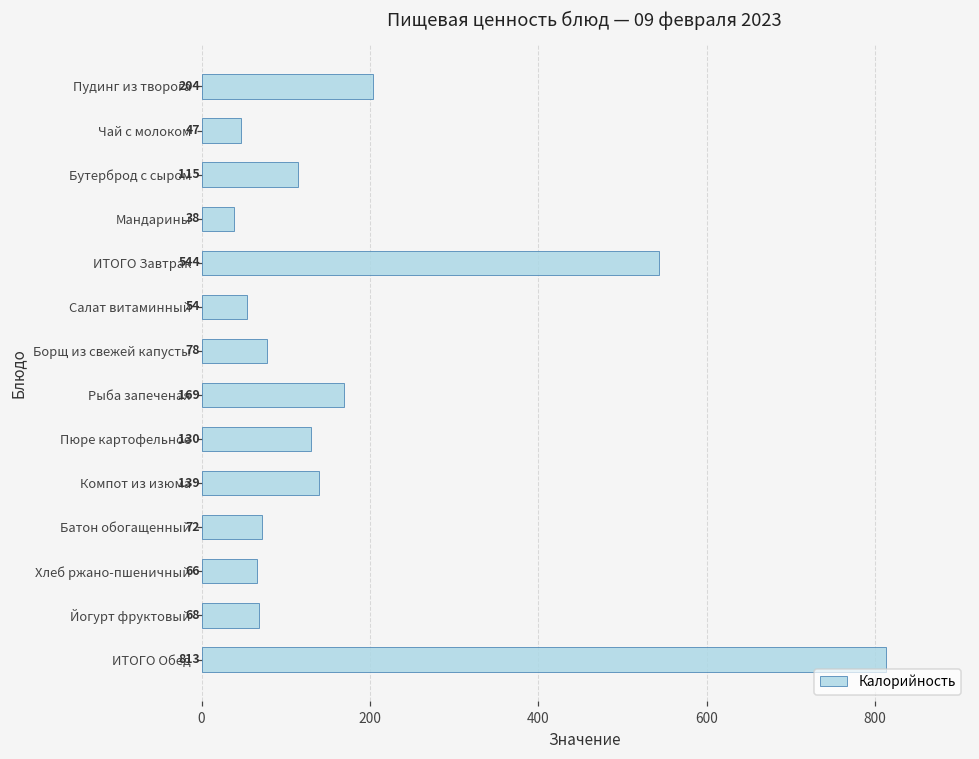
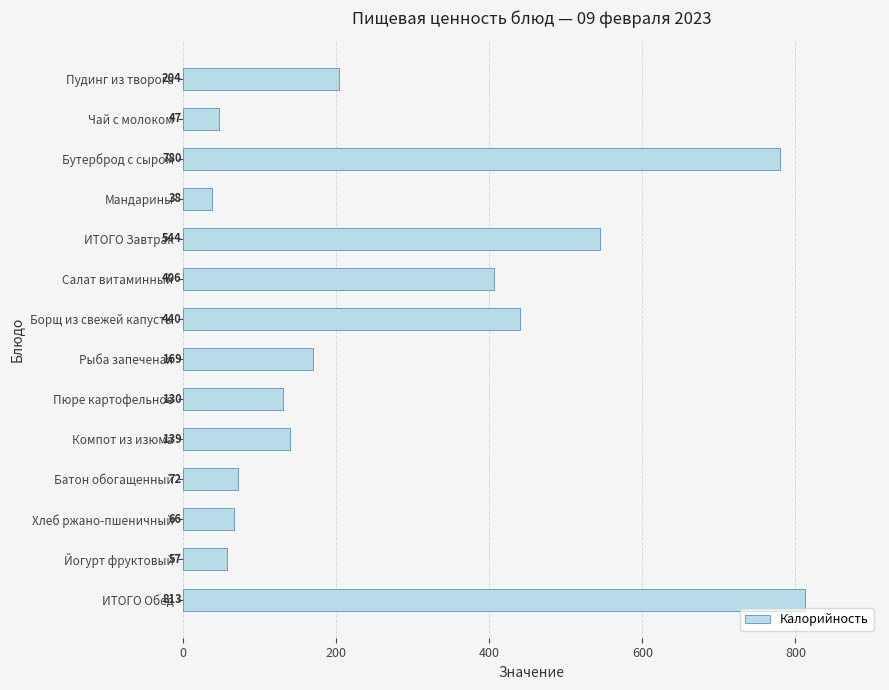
  {
-   "Бутерброд с сыром": 115,
-   "Салат витаминный": 54,
-   "Борщ из свежей капусты": 78,
-   "Йогурт фруктовый": 68
+   "Бутерброд с сыром": 780,
+   "Салат витаминный": 406,
+   "Борщ из свежей капусты": 440,
+   "Йогурт фруктовый": 57
  }
